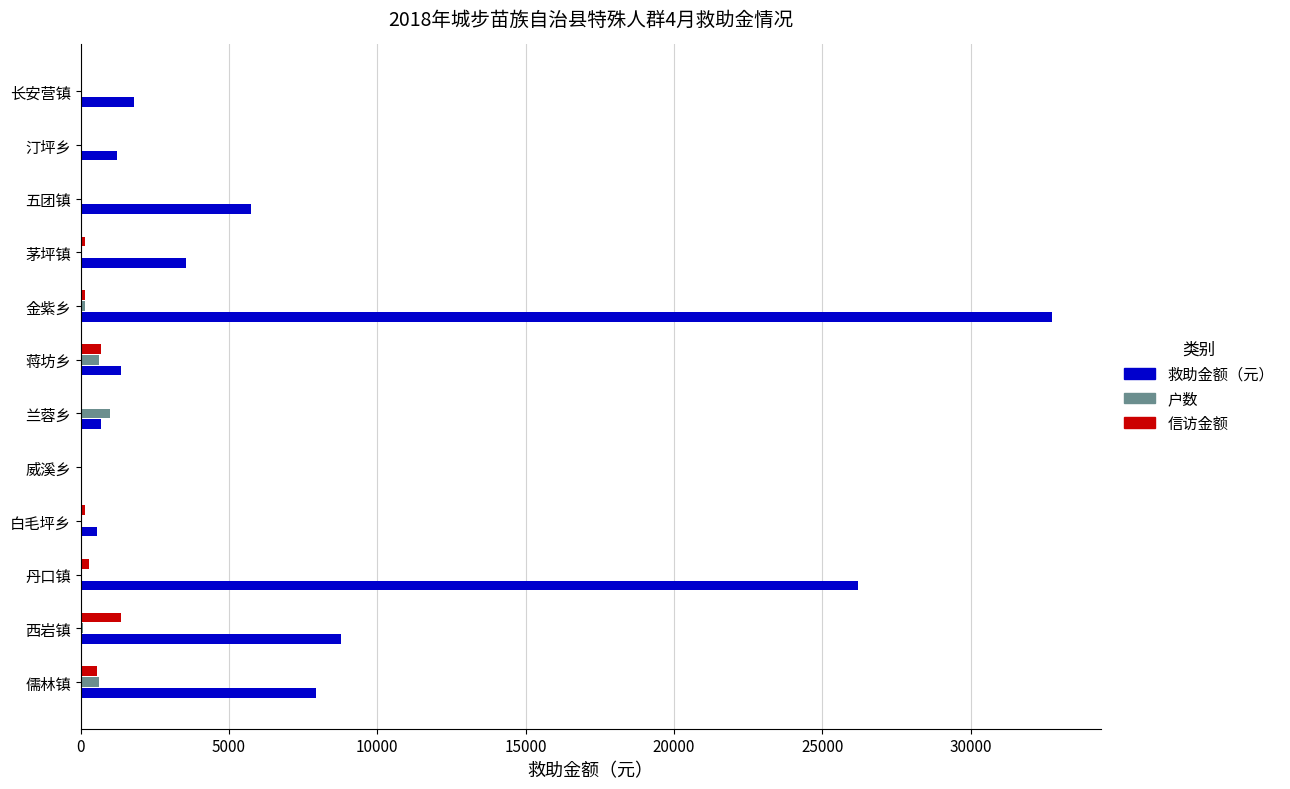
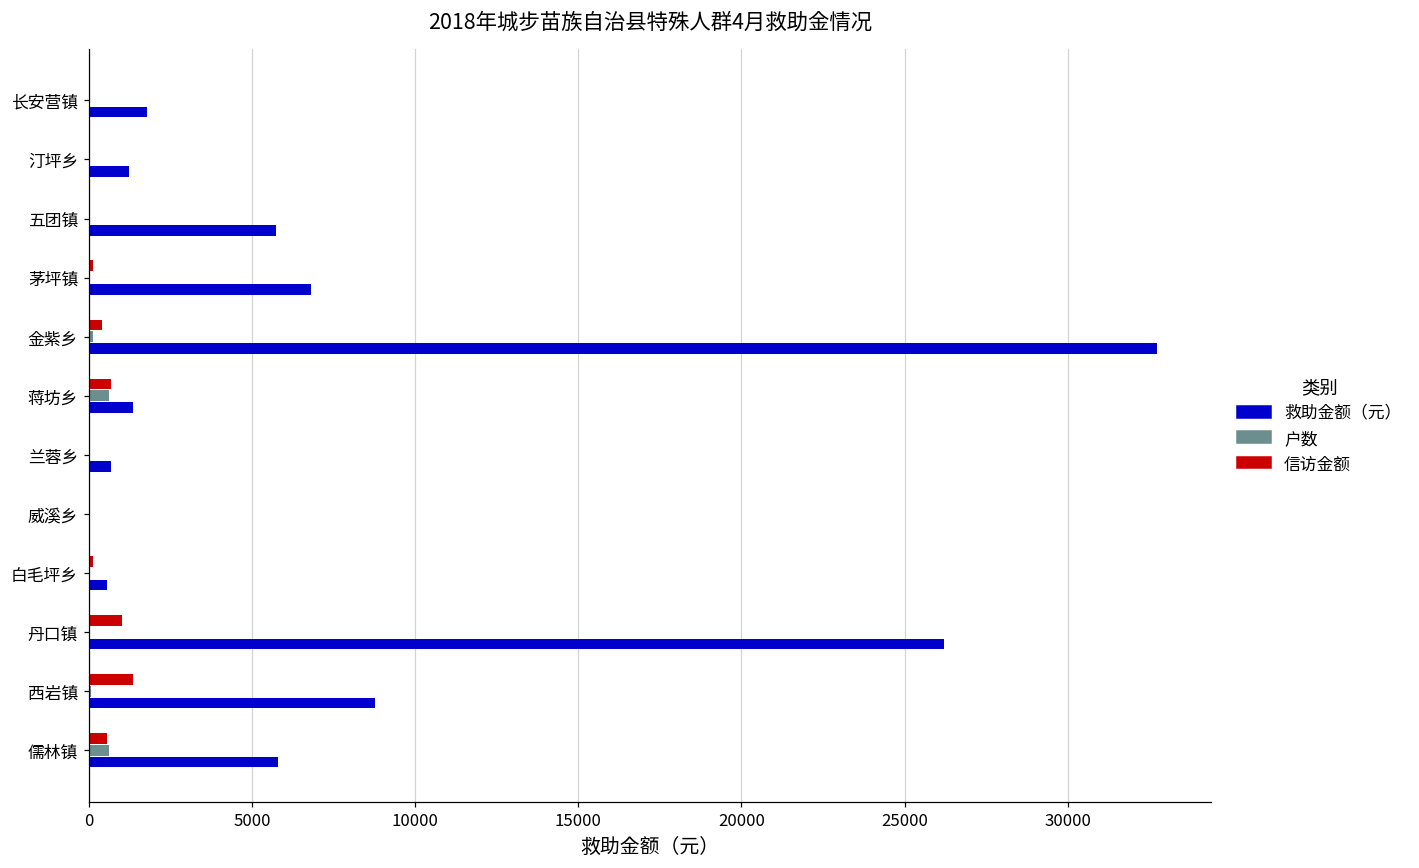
  {
    "救助金额（元）": {
      "长安营镇": 1800,
      "汀坪乡": 1200,
      "五团镇": 5700,
-     "茅坪镇": 3600,
+     "茅坪镇": 6800,
      "金紫乡": 32700,
      "蒋坊乡": 1400,
      "兰蓉乡": 700,
      "威溪乡": 0,
      "白毛坪乡": 500,
      "丹口镇": 26200,
      "西岩镇": 8800,
-     "儒林镇": 7900
+     "儒林镇": 5800
    },
    "户数": {
      "金紫乡": 100,
      "蒋坊乡": 600,
-     "兰蓉乡": 1000,
+     "兰蓉乡": 0,
      "威溪乡": 0,
      "儒林镇": 600
    },
    "信访金额": {
      "长安营镇": 0,
      "汀坪乡": 0,
      "五团镇": 0,
      "茅坪镇": 100,
-     "金紫乡": 100,
+     "金紫乡": 400,
      "蒋坊乡": 700,
      "兰蓉乡": 0,
      "威溪乡": 0,
      "白毛坪乡": 100,
-     "丹口镇": 300,
+     "丹口镇": 1000,
      "西岩镇": 1400,
      "儒林镇": 600
    }
  }
